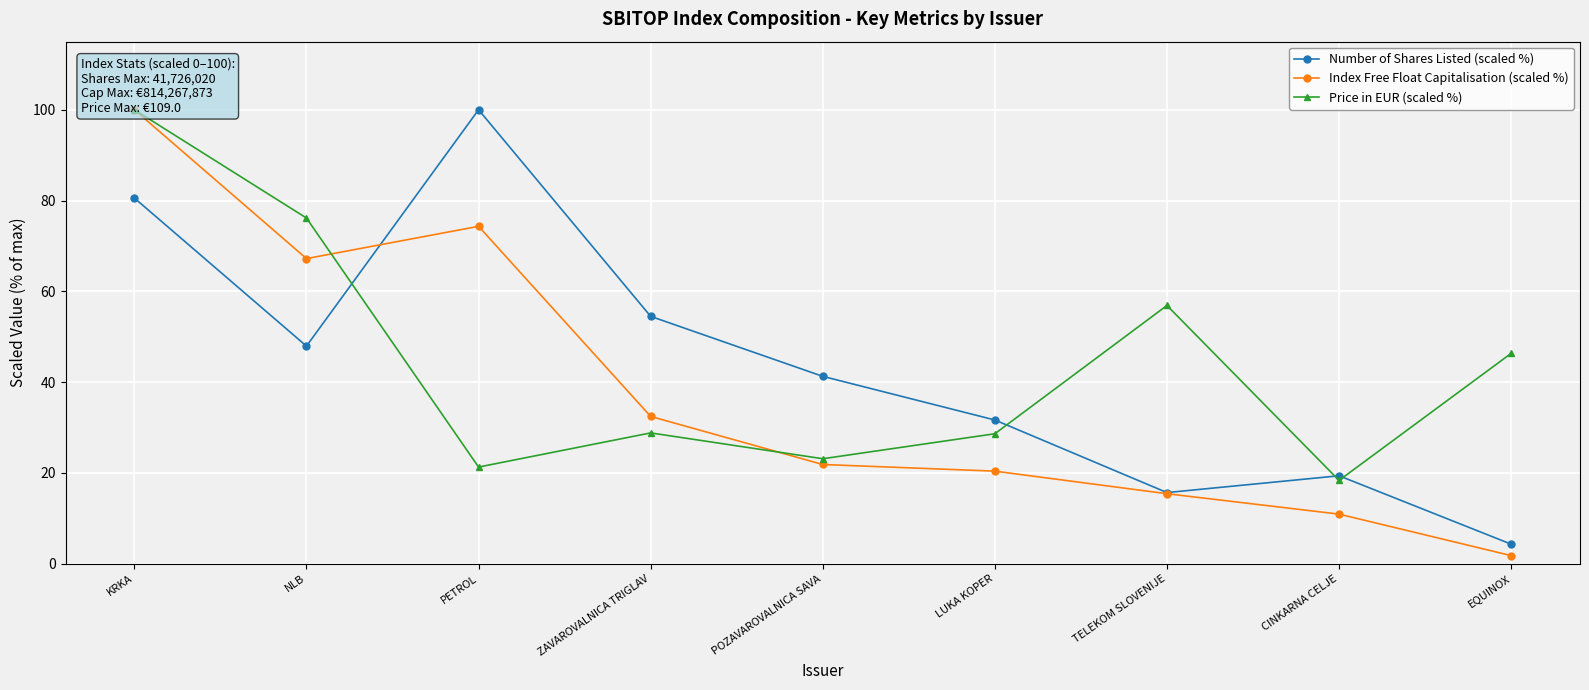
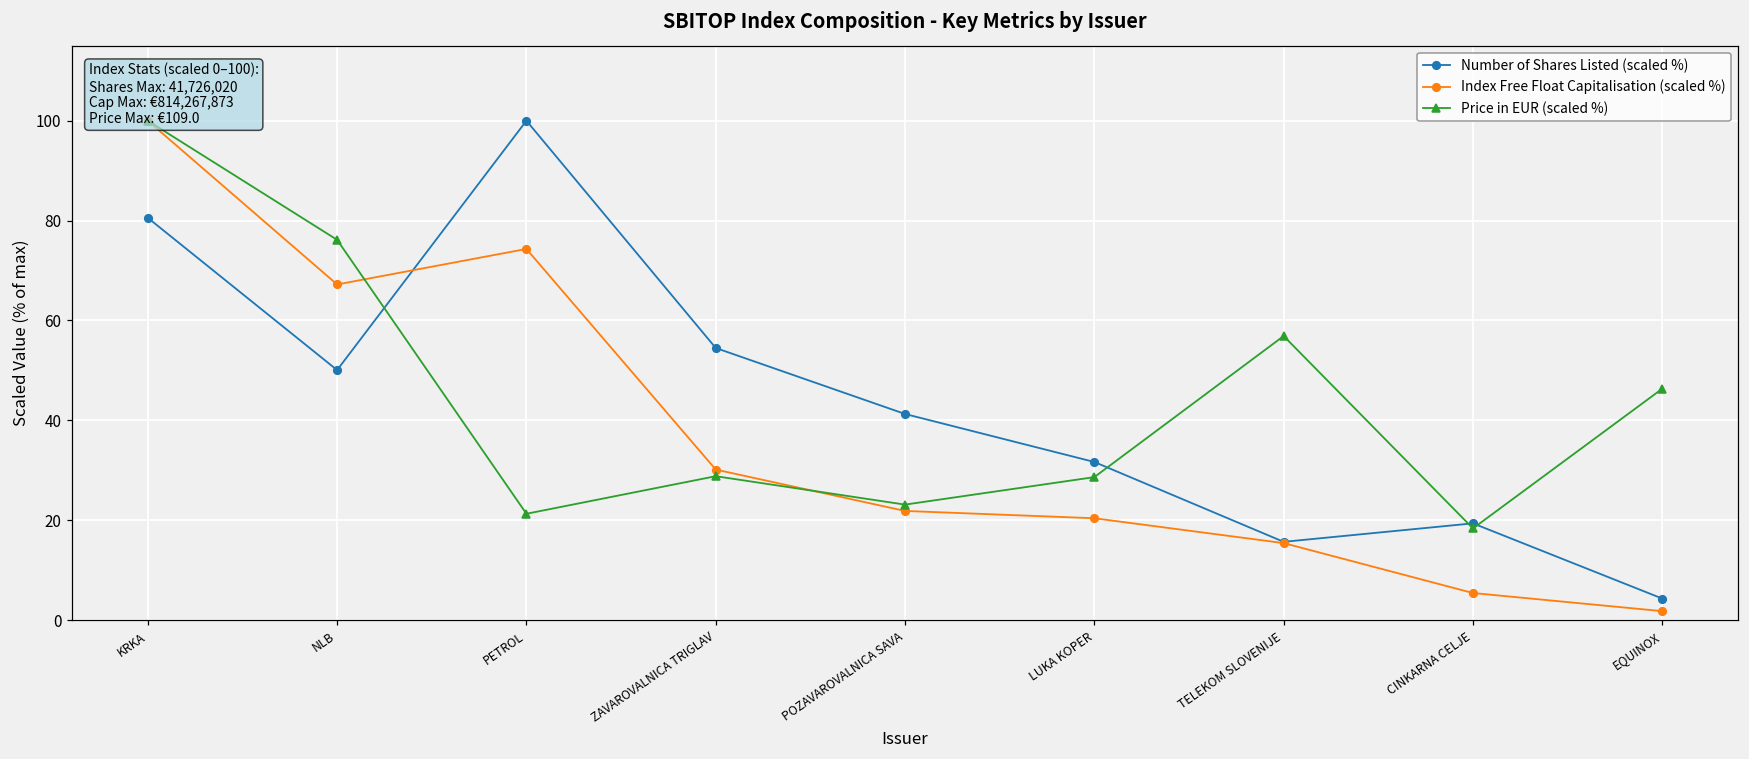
  {
    "Number of Shares Listed (scaled %)": {
      "KRKA": 81,
-     "NLB": 48,
+     "NLB": 50,
      "PETROL": 100,
      "ZAVAROVALNICA TRIGLAV": 54,
      "POZAVAROVALNICA SAVA": 41,
      "LUKA KOPER": 32,
      "CINKARNA CELJE": 19,
      "EQUINOX": 4
    },
    "Index Free Float Capitalisation (scaled %)": {
      "NLB": 67,
      "PETROL": 74,
-     "ZAVAROVALNICA TRIGLAV": 32,
+     "ZAVAROVALNICA TRIGLAV": 30,
      "POZAVAROVALNICA SAVA": 22,
      "LUKA KOPER": 20,
-     "CINKARNA CELJE": 11,
+     "CINKARNA CELJE": 5,
      "EQUINOX": 2
    },
    "Price in EUR (scaled %)": {
      "NLB": 76,
      "PETROL": 21,
      "ZAVAROVALNICA TRIGLAV": 29,
      "POZAVAROVALNICA SAVA": 23,
      "LUKA KOPER": 29,
      "TELEKOM SLOVENIJE": 57,
      "CINKARNA CELJE": 18,
      "EQUINOX": 46
    }
  }
